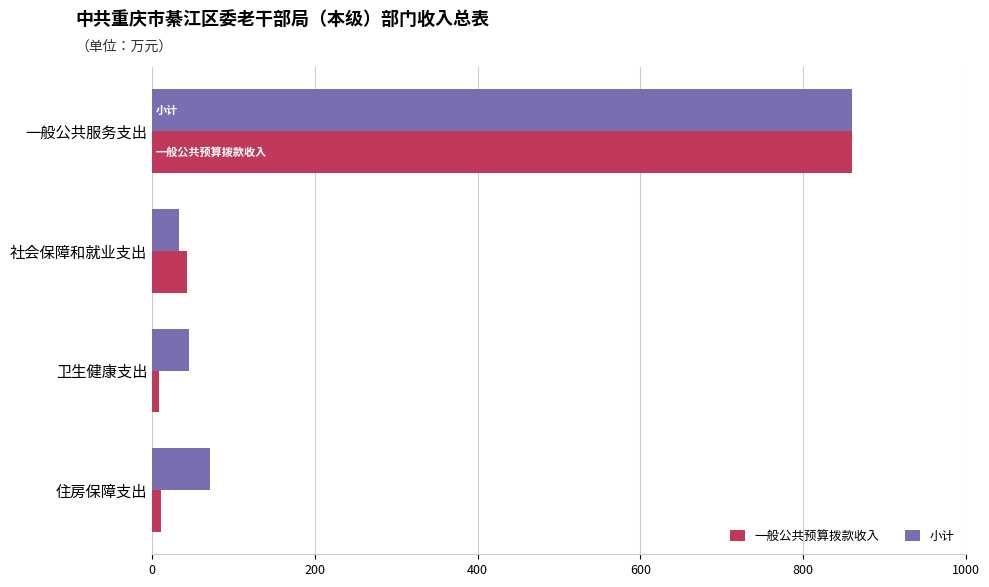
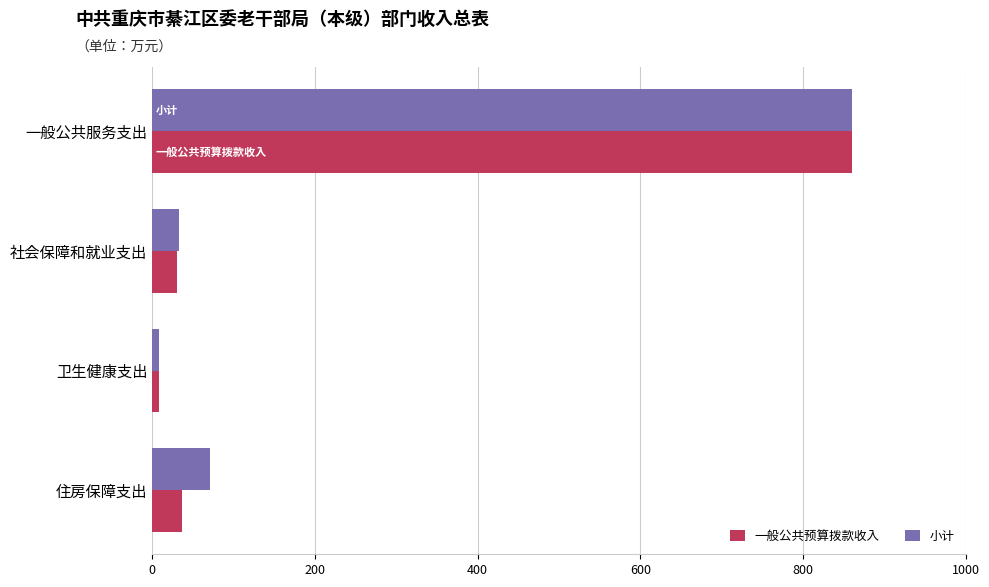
  {
    "一般公共预算拨款收入": {
      "一般公共服务支出": 860,
-     "社会保障和就业支出": 40,
+     "社会保障和就业支出": 30,
      "卫生健康支出": 10,
-     "住房保障支出": 10
+     "住房保障支出": 40
    },
    "小计": {
      "一般公共服务支出": 860,
      "社会保障和就业支出": 30,
-     "卫生健康支出": 50,
+     "卫生健康支出": 10,
      "住房保障支出": 70
    }
  }
